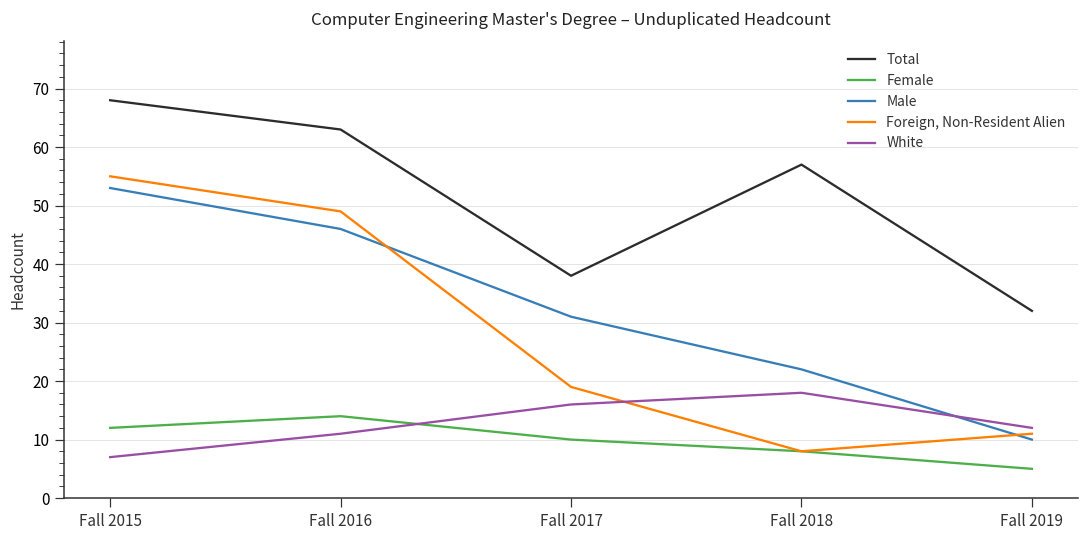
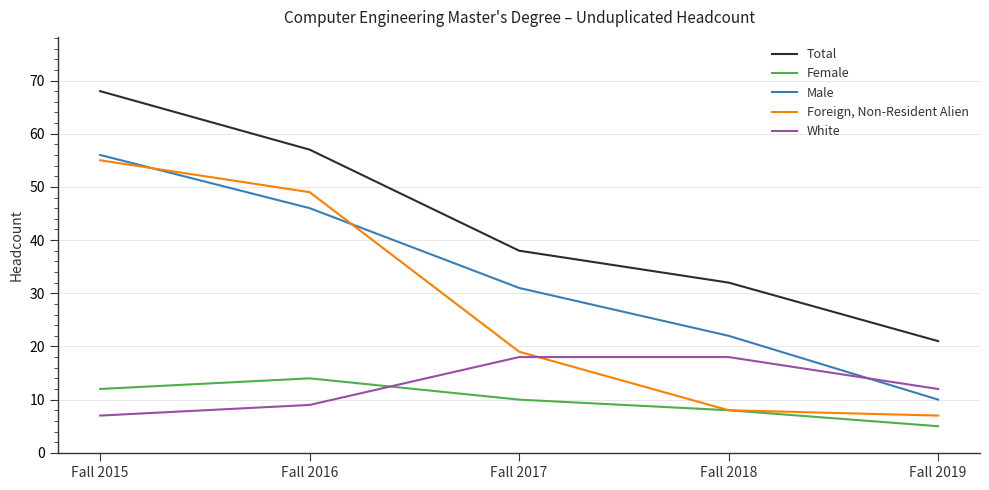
  {
    "Total": {
      "Fall 2015": 68,
-     "Fall 2016": 63,
+     "Fall 2016": 57,
      "Fall 2017": 38,
-     "Fall 2018": 57,
-     "Fall 2019": 32
+     "Fall 2018": 32,
+     "Fall 2019": 21
    },
    "Female": {
      "Fall 2015": 12,
      "Fall 2016": 14,
      "Fall 2017": 10,
      "Fall 2019": 5
    },
    "Male": {
-     "Fall 2015": 53,
+     "Fall 2015": 56,
      "Fall 2016": 46,
      "Fall 2017": 31,
      "Fall 2018": 22,
      "Fall 2019": 10
    },
    "Foreign, Non-Resident Alien": {
      "Fall 2015": 55,
      "Fall 2016": 49,
      "Fall 2017": 19,
-     "Fall 2019": 11
+     "Fall 2019": 7
    },
    "White": {
      "Fall 2015": 7,
-     "Fall 2016": 11,
-     "Fall 2017": 16,
+     "Fall 2016": 9,
+     "Fall 2017": 18,
      "Fall 2018": 18,
      "Fall 2019": 12
    }
  }
